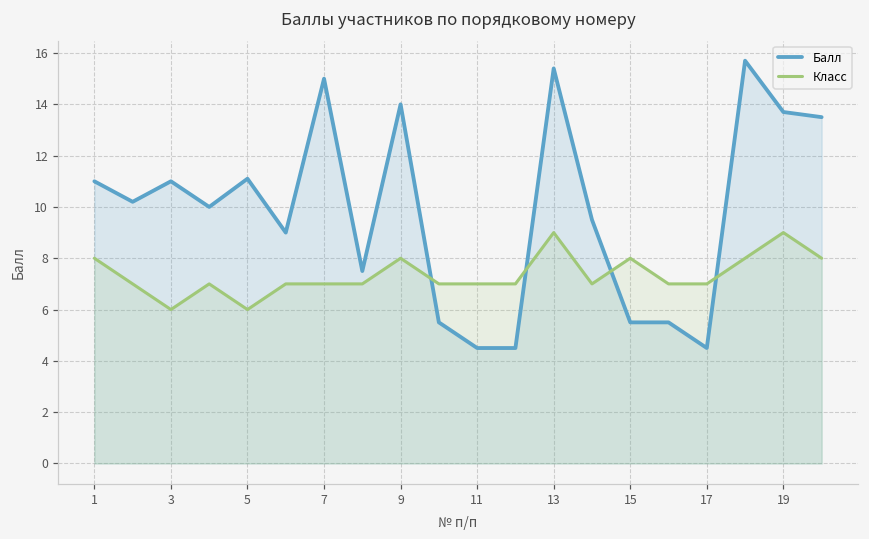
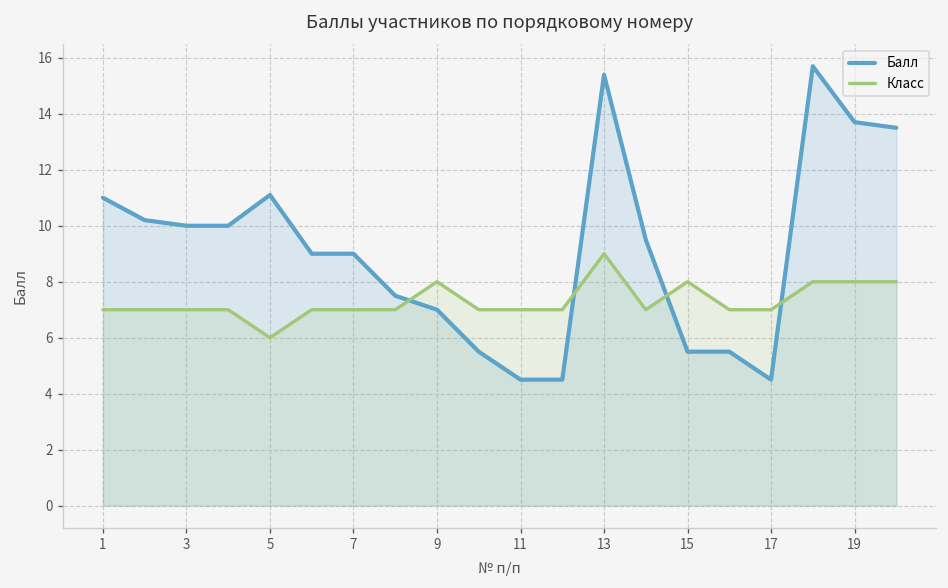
  {
    "Балл": {
      "1": 11,
-     "3": 11,
+     "3": 10,
      "5": 11,
-     "7": 15,
-     "9": 14,
+     "7": 9,
+     "9": 7,
      "11": 4.5,
      "13": 15.4,
      "15": 5.5,
      "17": 4.5,
      "19": 13.7
    },
    "Класс": {
-     "1": 8,
-     "3": 6,
+     "1": 7,
+     "3": 7,
      "5": 6,
      "7": 7,
      "9": 8,
      "11": 7,
      "13": 9,
      "15": 8,
      "17": 7,
-     "19": 9
+     "19": 8
    }
  }
